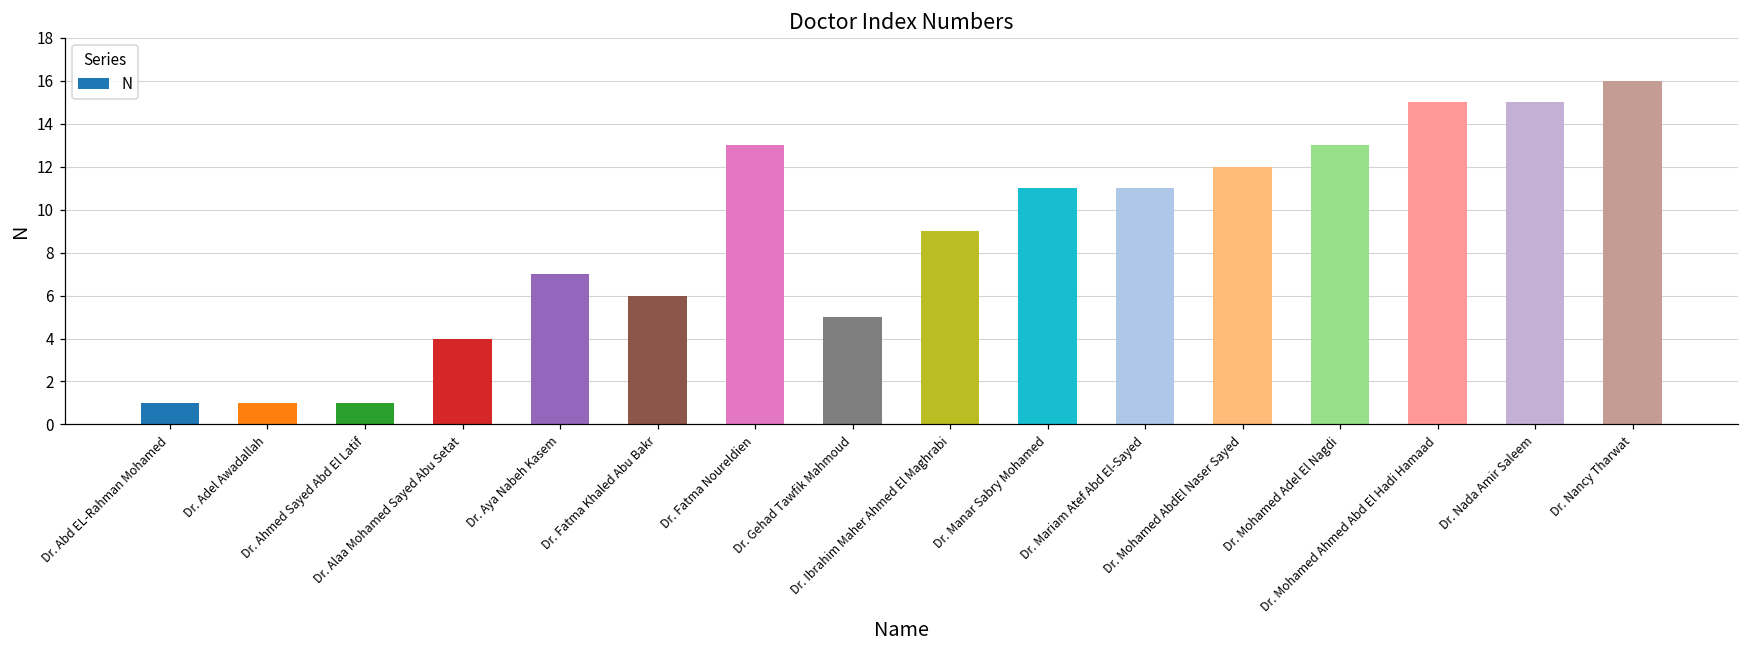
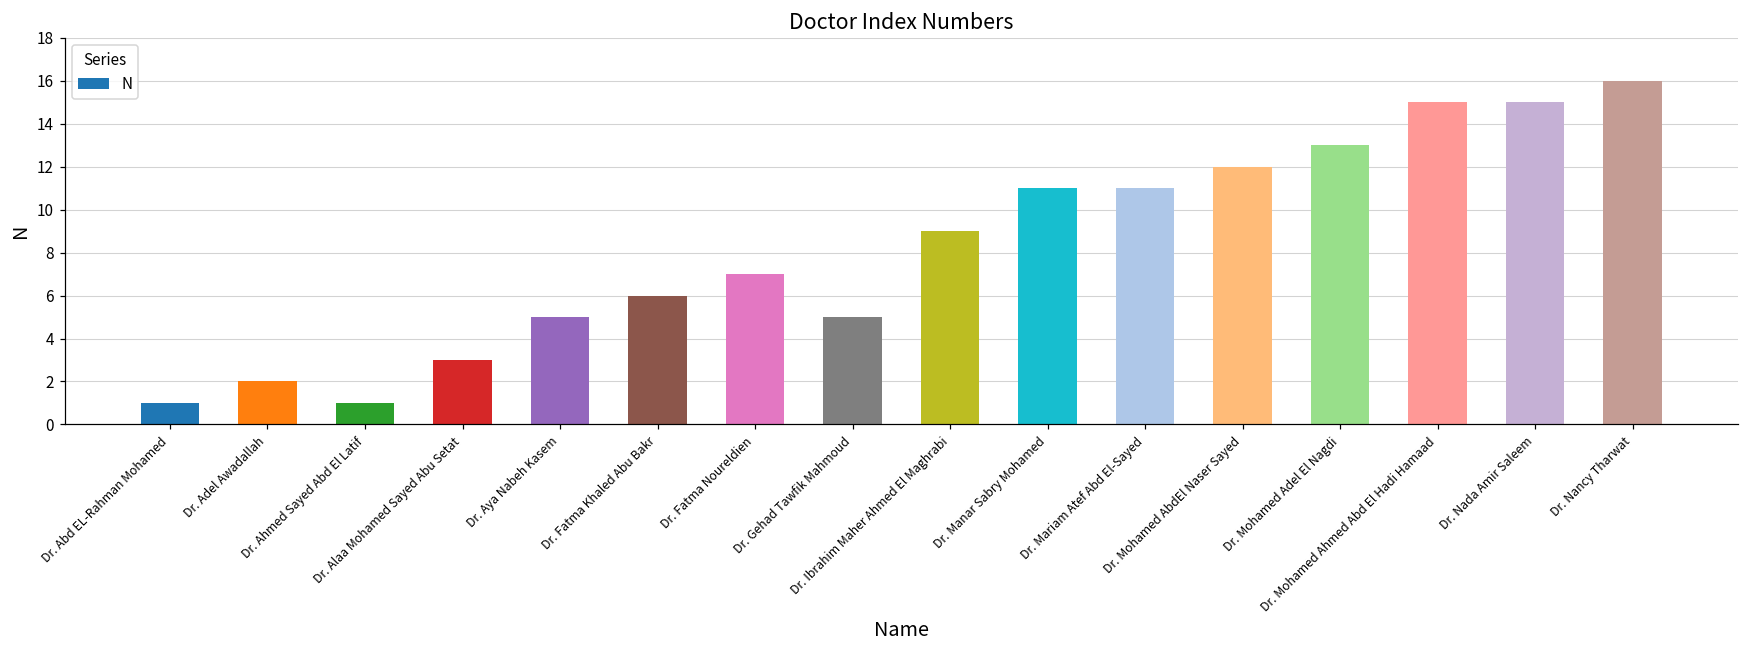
  {
    "Dr. Abd EL-Rahman Mohamed": 1,
-   "Dr. Adel Awadallah": 1,
+   "Dr. Adel Awadallah": 2,
    "Dr. Ahmed Sayed Abd El Latif": 1,
-   "Dr. Alaa Mohamed Sayed Abu Setat": 4,
-   "Dr. Aya Nabeh Kasem": 7,
+   "Dr. Alaa Mohamed Sayed Abu Setat": 3,
+   "Dr. Aya Nabeh Kasem": 5,
    "Dr. Fatma Khaled Abu Bakr": 6,
-   "Dr. Fatma Noureldien": 13,
+   "Dr. Fatma Noureldien": 7,
    "Dr. Gehad Tawfik Mahmoud": 5,
    "Dr. Ibrahim Maher Ahmed El Maghrabi": 9,
    "Dr. Manar Sabry Mohamed": 11,
    "Dr. Mariam Atef Abd El-Sayed": 11,
    "Dr. Mohamed AbdEl Naser Sayed": 12,
    "Dr. Mohamed Adel El Nagdi": 13,
    "Dr. Mohamed Ahmed Abd El Hadi Hamaad": 15,
    "Dr. Nada Amir Saleem": 15,
    "Dr. Nancy Tharwat": 16
  }
